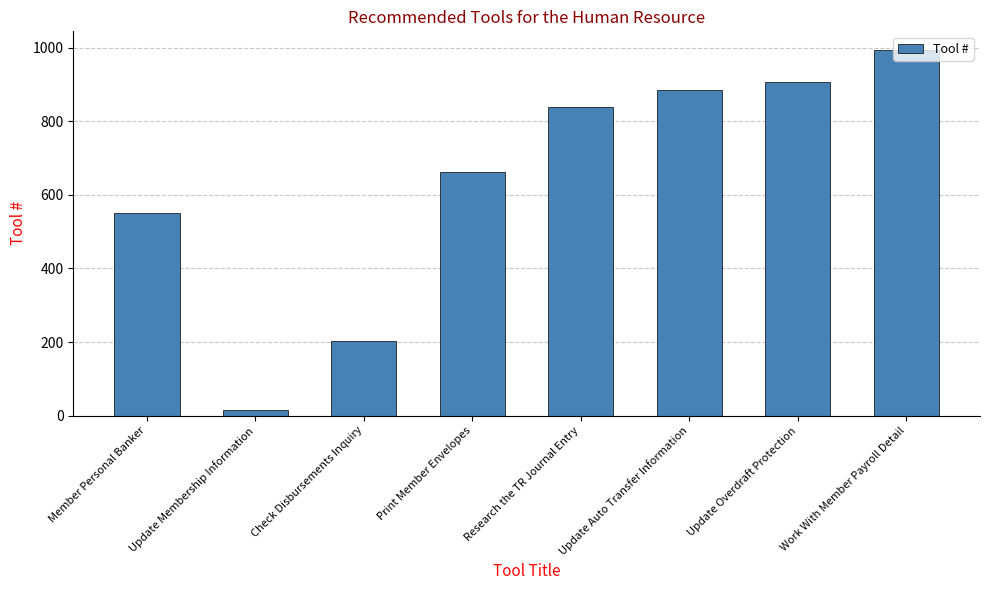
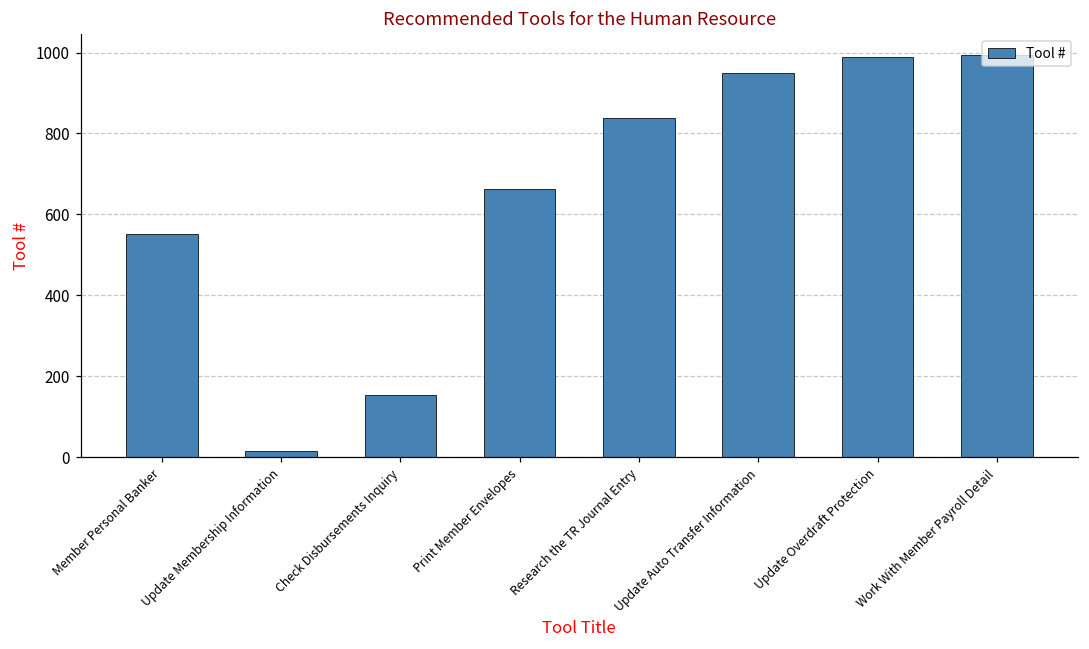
  {
    "Member Personal Banker": 550,
    "Update Membership Information": 20,
-   "Check Disbursements Inquiry": 200,
+   "Check Disbursements Inquiry": 150,
    "Print Member Envelopes": 660,
    "Research the TR Journal Entry": 840,
-   "Update Auto Transfer Information": 880,
-   "Update Overdraft Protection": 910
+   "Update Auto Transfer Information": 950,
+   "Update Overdraft Protection": 990
  }
